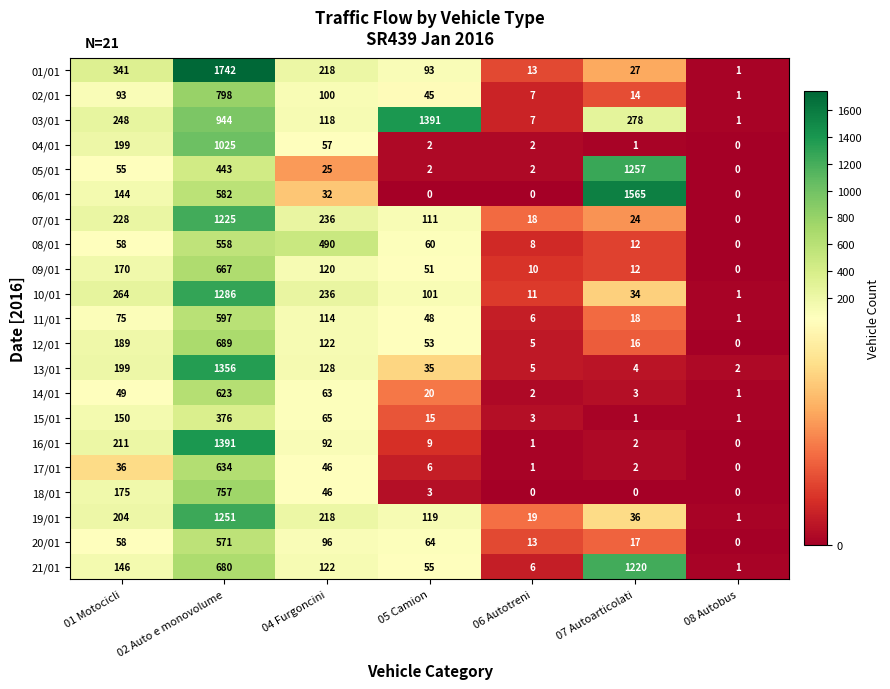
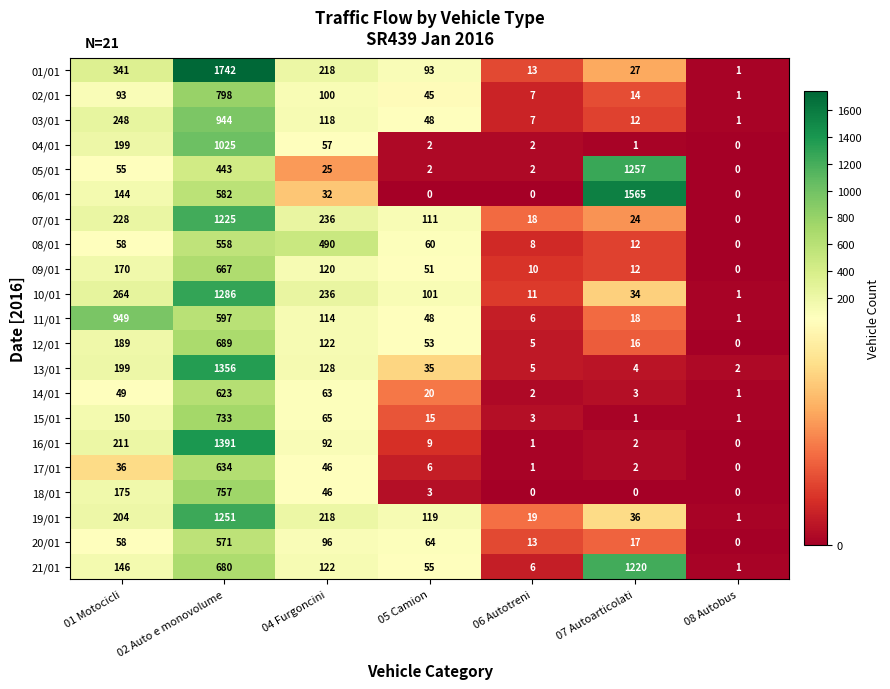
  {
    "01/01": {
      "01 Motocicli": 341,
      "02 Auto e monovolume": 1742,
      "04 Furgoncini": 218,
      "05 Camion": 93,
      "06 Autotreni": 13,
      "07 Autoarticolati": 27,
      "08 Autobus": 1
    },
    "02/01": {
      "01 Motocicli": 93,
      "02 Auto e monovolume": 798,
      "04 Furgoncini": 100,
      "05 Camion": 45,
      "06 Autotreni": 7,
      "07 Autoarticolati": 14,
      "08 Autobus": 1
    },
    "03/01": {
      "01 Motocicli": 248,
      "02 Auto e monovolume": 944,
      "04 Furgoncini": 118,
-     "05 Camion": 1391,
+     "05 Camion": 48,
      "06 Autotreni": 7,
-     "07 Autoarticolati": 278,
+     "07 Autoarticolati": 12,
      "08 Autobus": 1
    },
    "04/01": {
      "01 Motocicli": 199,
      "02 Auto e monovolume": 1025,
      "04 Furgoncini": 57,
      "05 Camion": 2,
      "06 Autotreni": 2,
      "07 Autoarticolati": 1,
      "08 Autobus": 0
    },
    "05/01": {
      "01 Motocicli": 55,
      "02 Auto e monovolume": 443,
      "04 Furgoncini": 25,
      "05 Camion": 2,
      "06 Autotreni": 2,
      "07 Autoarticolati": 1257,
      "08 Autobus": 0
    },
    "06/01": {
      "01 Motocicli": 144,
      "02 Auto e monovolume": 582,
      "04 Furgoncini": 32,
      "05 Camion": 0,
      "06 Autotreni": 0,
      "07 Autoarticolati": 1565,
      "08 Autobus": 0
    },
    "07/01": {
      "01 Motocicli": 228,
      "02 Auto e monovolume": 1225,
      "04 Furgoncini": 236,
      "05 Camion": 111,
      "06 Autotreni": 18,
      "07 Autoarticolati": 24,
      "08 Autobus": 0
    },
    "08/01": {
      "01 Motocicli": 58,
      "02 Auto e monovolume": 558,
      "04 Furgoncini": 490,
      "05 Camion": 60,
      "06 Autotreni": 8,
      "07 Autoarticolati": 12,
      "08 Autobus": 0
    },
    "09/01": {
      "01 Motocicli": 170,
      "02 Auto e monovolume": 667,
      "04 Furgoncini": 120,
      "05 Camion": 51,
      "06 Autotreni": 10,
      "07 Autoarticolati": 12,
      "08 Autobus": 0
    },
    "10/01": {
      "01 Motocicli": 264,
      "02 Auto e monovolume": 1286,
      "04 Furgoncini": 236,
      "05 Camion": 101,
      "06 Autotreni": 11,
      "07 Autoarticolati": 34,
      "08 Autobus": 1
    },
    "11/01": {
-     "01 Motocicli": 75,
+     "01 Motocicli": 949,
      "02 Auto e monovolume": 597,
      "04 Furgoncini": 114,
      "05 Camion": 48,
      "06 Autotreni": 6,
      "07 Autoarticolati": 18,
      "08 Autobus": 1
    },
    "12/01": {
      "01 Motocicli": 189,
      "02 Auto e monovolume": 689,
      "04 Furgoncini": 122,
      "05 Camion": 53,
      "06 Autotreni": 5,
      "07 Autoarticolati": 16,
      "08 Autobus": 0
    },
    "13/01": {
      "01 Motocicli": 199,
      "02 Auto e monovolume": 1356,
      "04 Furgoncini": 128,
      "05 Camion": 35,
      "06 Autotreni": 5,
      "07 Autoarticolati": 4,
      "08 Autobus": 2
    },
    "14/01": {
      "01 Motocicli": 49,
      "02 Auto e monovolume": 623,
      "04 Furgoncini": 63,
      "05 Camion": 20,
      "06 Autotreni": 2,
      "07 Autoarticolati": 3,
      "08 Autobus": 1
    },
    "15/01": {
      "01 Motocicli": 150,
-     "02 Auto e monovolume": 376,
+     "02 Auto e monovolume": 733,
      "04 Furgoncini": 65,
      "05 Camion": 15,
      "06 Autotreni": 3,
      "07 Autoarticolati": 1,
      "08 Autobus": 1
    },
    "16/01": {
      "01 Motocicli": 211,
      "02 Auto e monovolume": 1391,
      "04 Furgoncini": 92,
      "05 Camion": 9,
      "06 Autotreni": 1,
      "07 Autoarticolati": 2,
      "08 Autobus": 0
    },
    "17/01": {
      "01 Motocicli": 36,
      "02 Auto e monovolume": 634,
      "04 Furgoncini": 46,
      "05 Camion": 6,
      "06 Autotreni": 1,
      "07 Autoarticolati": 2,
      "08 Autobus": 0
    },
    "18/01": {
      "01 Motocicli": 175,
      "02 Auto e monovolume": 757,
      "04 Furgoncini": 46,
      "05 Camion": 3,
      "06 Autotreni": 0,
      "07 Autoarticolati": 0,
      "08 Autobus": 0
    },
    "19/01": {
      "01 Motocicli": 204,
      "02 Auto e monovolume": 1251,
      "04 Furgoncini": 218,
      "05 Camion": 119,
      "06 Autotreni": 19,
      "07 Autoarticolati": 36,
      "08 Autobus": 1
    },
    "20/01": {
      "01 Motocicli": 58,
      "02 Auto e monovolume": 571,
      "04 Furgoncini": 96,
      "05 Camion": 64,
      "06 Autotreni": 13,
      "07 Autoarticolati": 17,
      "08 Autobus": 0
    },
    "21/01": {
      "01 Motocicli": 146,
      "02 Auto e monovolume": 680,
      "04 Furgoncini": 122,
      "05 Camion": 55,
      "06 Autotreni": 6,
      "07 Autoarticolati": 1220,
      "08 Autobus": 1
    }
  }
